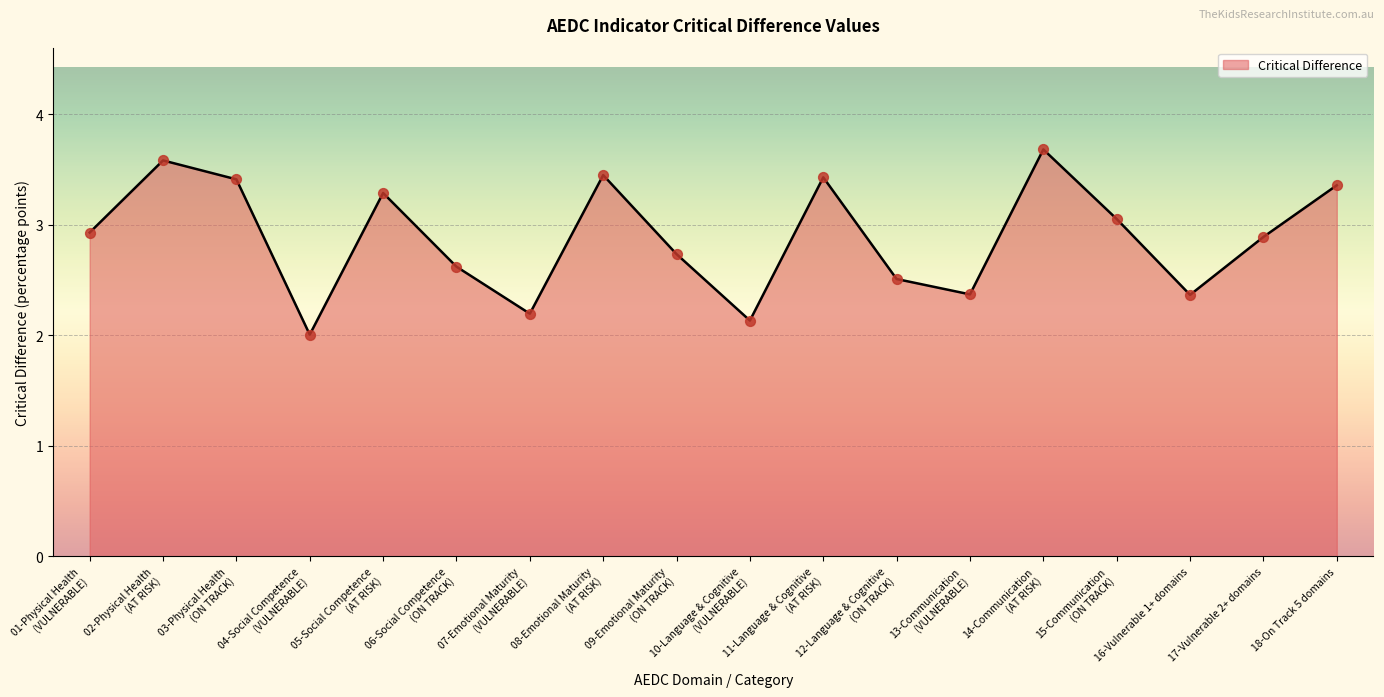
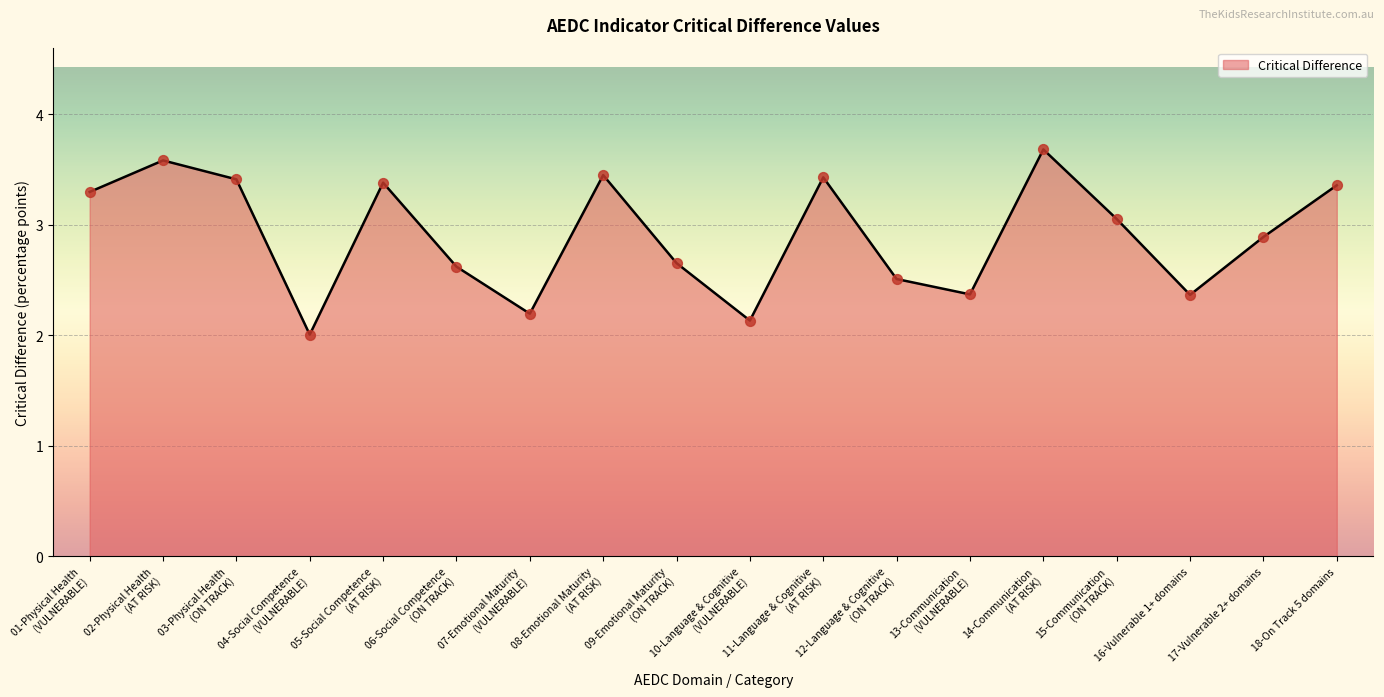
  {
-   "01-Physical Health (VULNERABLE)": 2.93,
+   "01-Physical Health (VULNERABLE)": 3.30,
    "02-Physical Health (AT RISK)": 3.58,
    "03-Physical Health (ON TRACK)": 3.41,
    "04-Social Competence (VULNERABLE)": 2.01,
-   "05-Social Competence (AT RISK)": 3.29,
+   "05-Social Competence (AT RISK)": 3.38,
    "06-Social Competence (ON TRACK)": 2.62,
    "07-Emotional Maturity (VULNERABLE)": 2.20,
    "08-Emotional Maturity (AT RISK)": 3.45,
-   "09-Emotional Maturity (ON TRACK)": 2.74,
+   "09-Emotional Maturity (ON TRACK)": 2.65,
    "10-Language & Cognitive (VULNERABLE)": 2.13,
    "11-Language & Cognitive (AT RISK)": 3.43,
    "12-Language & Cognitive (ON TRACK)": 2.51,
    "13-Communication (VULNERABLE)": 2.37,
    "14-Communication (AT RISK)": 3.68,
    "15-Communication (ON TRACK)": 3.05,
    "16-Vulnerable 1+ domains": 2.37,
    "17-Vulnerable 2+ domains": 2.89,
    "18-On Track 5 domains": 3.36
  }
